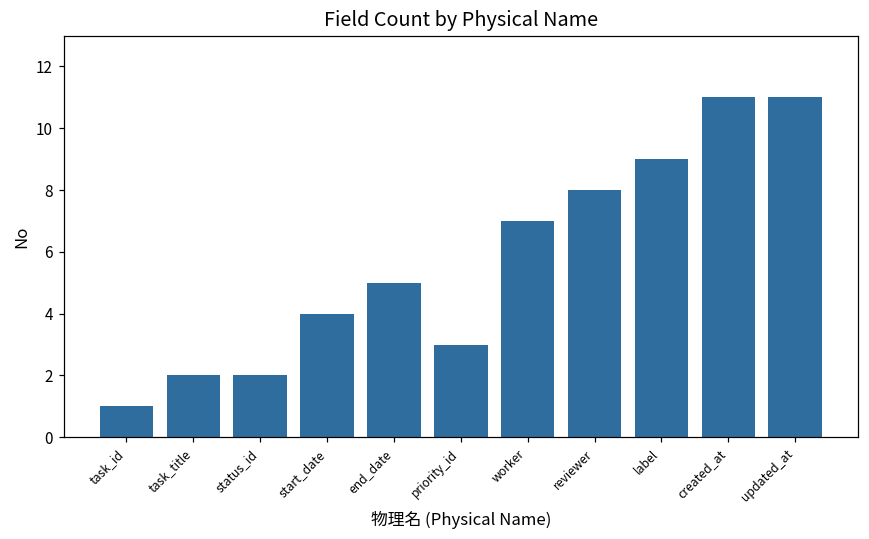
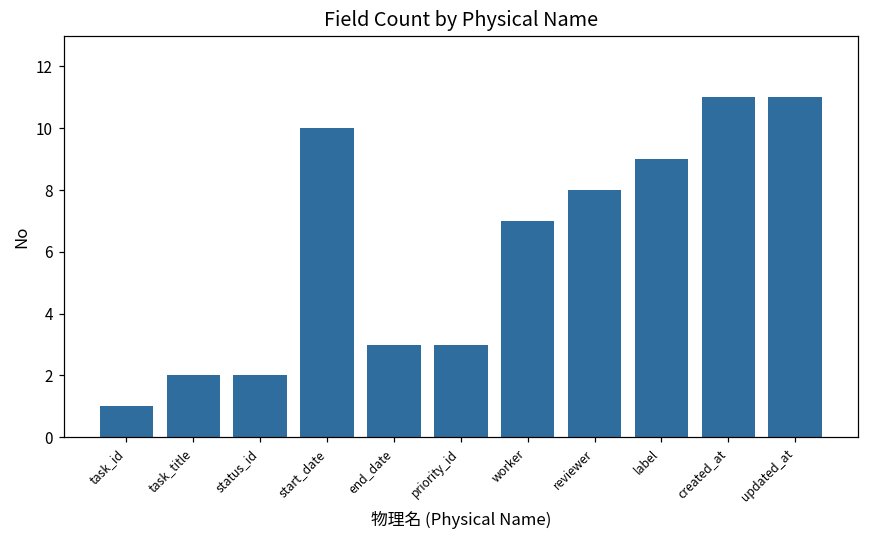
  {
    "task_id": 1,
    "task_title": 2,
    "status_id": 2,
-   "start_date": 4,
-   "end_date": 5,
+   "start_date": 10,
+   "end_date": 3,
    "priority_id": 3,
    "worker": 7,
    "reviewer": 8,
    "label": 9,
    "created_at": 11,
    "updated_at": 11
  }
